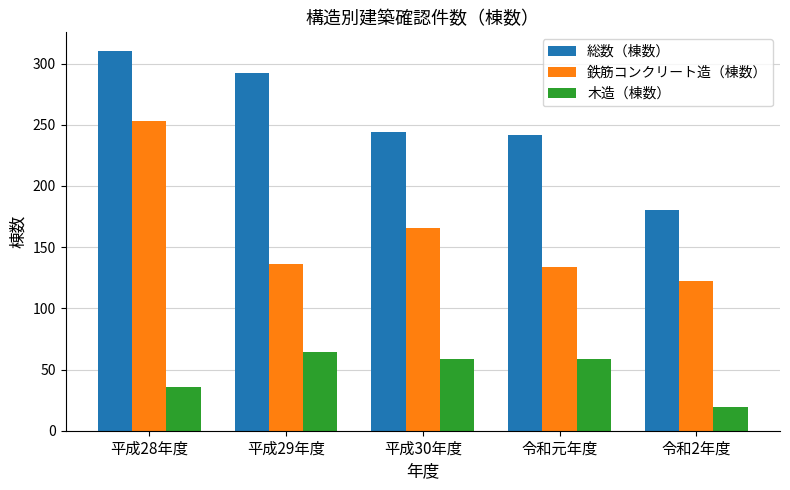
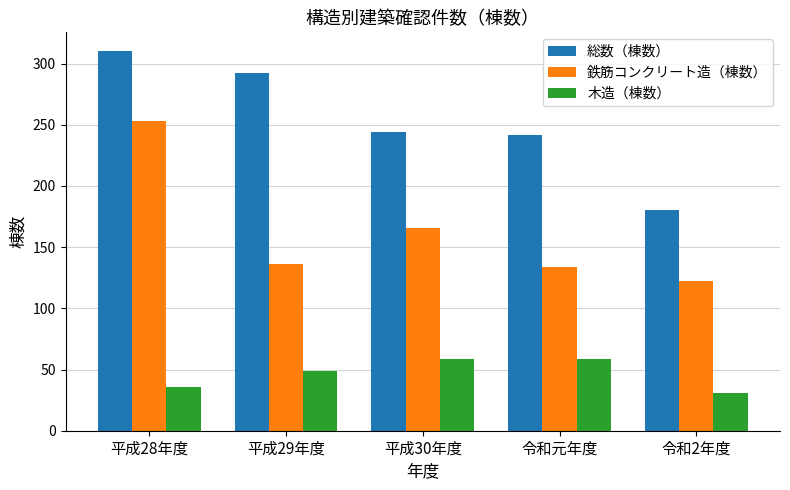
  {
    "総数（棟数）": {
      "平成28年度": 310,
      "平成29年度": 292,
      "平成30年度": 244,
      "令和元年度": 242,
      "令和2年度": 180
    },
    "鉄筋コンクリート造（棟数）": {
      "平成28年度": 253,
      "平成29年度": 136,
      "平成30年度": 166,
      "令和元年度": 134,
      "令和2年度": 122
    },
    "木造（棟数）": {
      "平成28年度": 36,
-     "平成29年度": 64,
+     "平成29年度": 49,
      "平成30年度": 59,
      "令和元年度": 59,
-     "令和2年度": 19
+     "令和2年度": 31
    }
  }
